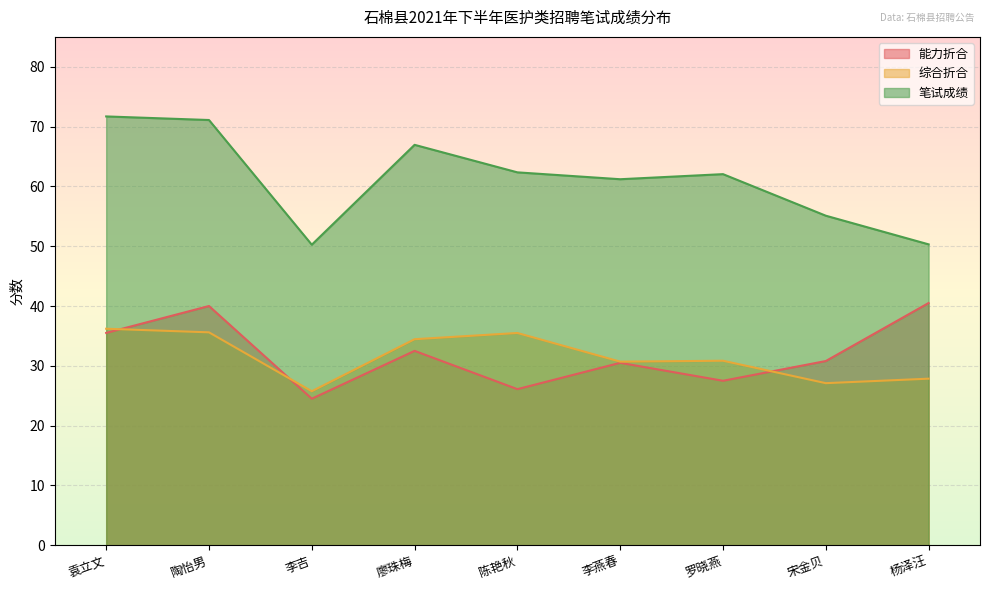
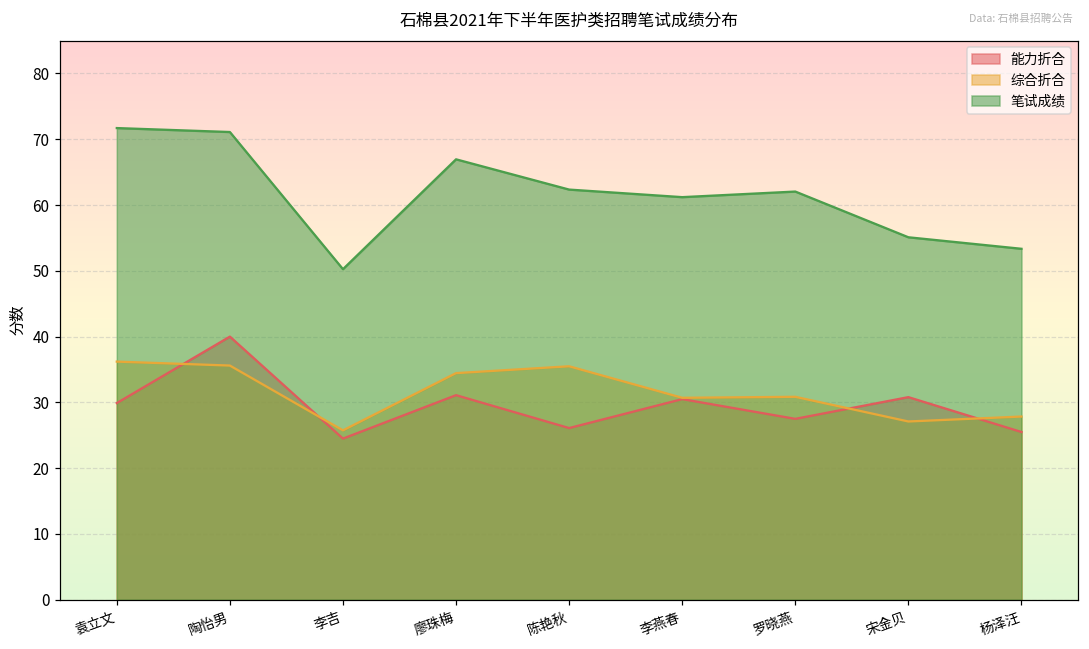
  {
    "能力折合": {
-     "袁立文": 36,
+     "袁立文": 30,
      "陶怡男": 40,
      "李吉": 25,
-     "廖珠梅": 33,
+     "廖珠梅": 31,
      "陈艳秋": 26,
      "罗晓燕": 28,
      "宋金贝": 31,
-     "杨泽汪": 41
+     "杨泽汪": 26
    },
    "综合折合": {
      "袁立文": 36,
      "陶怡男": 36,
      "李吉": 26,
      "廖珠梅": 34,
      "陈艳秋": 35,
      "罗晓燕": 31,
      "宋金贝": 27,
      "杨泽汪": 28
    },
    "笔试成绩": {
      "袁立文": 72,
      "陶怡男": 71,
      "李吉": 50,
      "廖珠梅": 67,
      "陈艳秋": 62,
      "李燕春": 61,
      "罗晓燕": 62,
      "宋金贝": 55,
-     "杨泽汪": 50
+     "杨泽汪": 53
    }
  }
